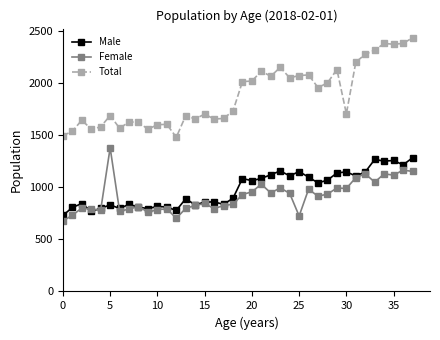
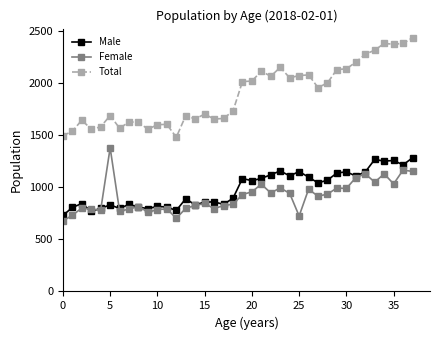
  {
    "Male": {
      "0": 730,
      "5": 830,
      "10": 820,
      "20": 1060,
      "25": 1150,
      "30": 1150,
      "35": 1260
    },
    "Female": {
      "0": 680,
      "5": 1380,
      "10": 790,
      "20": 960,
      "25": 730,
      "30": 990,
-     "35": 1120
+     "35": 1030
    },
    "Total": {
      "0": 1500,
      "5": 1690,
      "10": 1600,
      "15": 1700,
      "20": 2020,
      "25": 2070,
-     "30": 1710,
+     "30": 2140,
      "35": 2380
    }
  }
